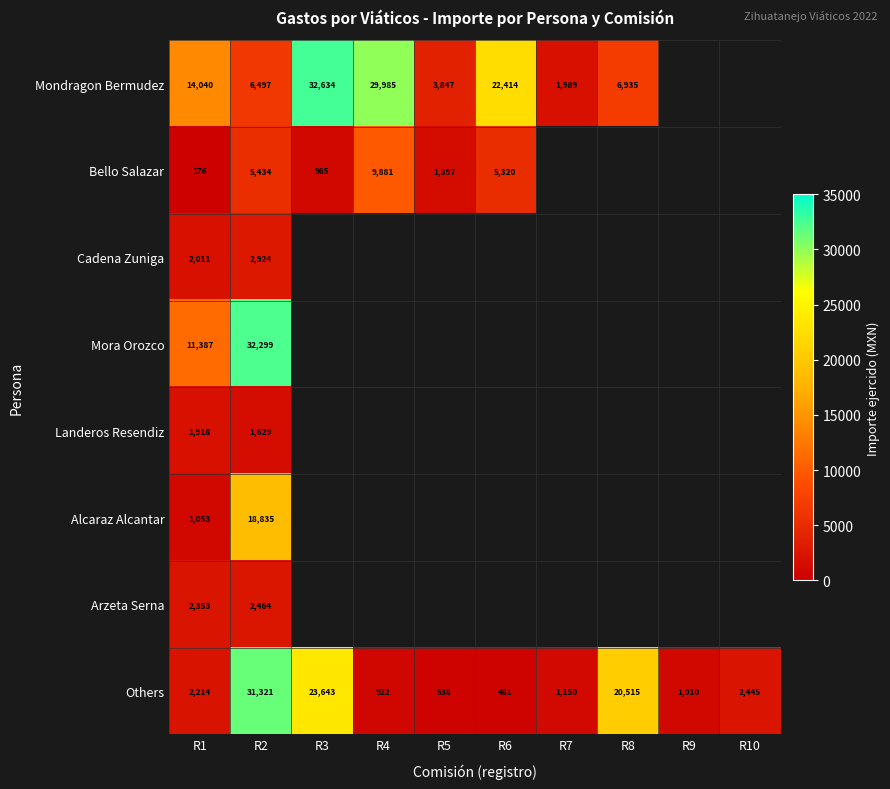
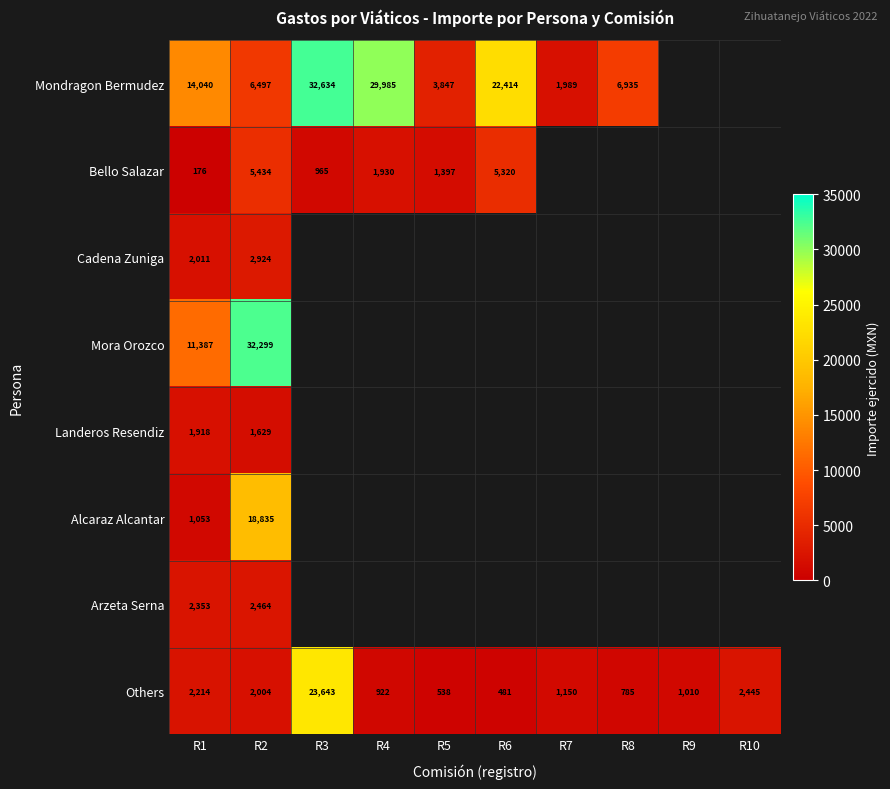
  {
    "Mondragon Bermudez": {
      "R1": "14,040",
      "R2": "6,497",
      "R3": "32,634",
      "R4": "29,985",
      "R5": "3,847",
      "R6": "22,414",
      "R7": "1,989",
      "R8": "6,935"
    },
    "Bello Salazar": {
      "R1": "176",
      "R2": "5,434",
      "R3": "965",
-     "R4": "9,881",
+     "R4": "1,930",
      "R5": "1,397",
      "R6": "5,320"
    },
    "Cadena Zuniga": {
      "R1": "2,011",
      "R2": "2,924"
    },
    "Mora Orozco": {
      "R1": "11,387",
      "R2": "32,299"
    },
    "Landeros Resendiz": {
      "R1": "1,918",
      "R2": "1,629"
    },
    "Alcaraz Alcantar": {
      "R1": "1,053",
      "R2": "18,835"
    },
    "Arzeta Serna": {
      "R1": "2,353",
      "R2": "2,464"
    },
    "Others": {
      "R1": "2,214",
-     "R2": "31,321",
+     "R2": "2,004",
      "R3": "23,643",
      "R4": "922",
      "R5": "538",
      "R6": "481",
      "R7": "1,150",
-     "R8": "20,515",
+     "R8": "785",
      "R9": "1,010",
      "R10": "2,445"
    }
  }
